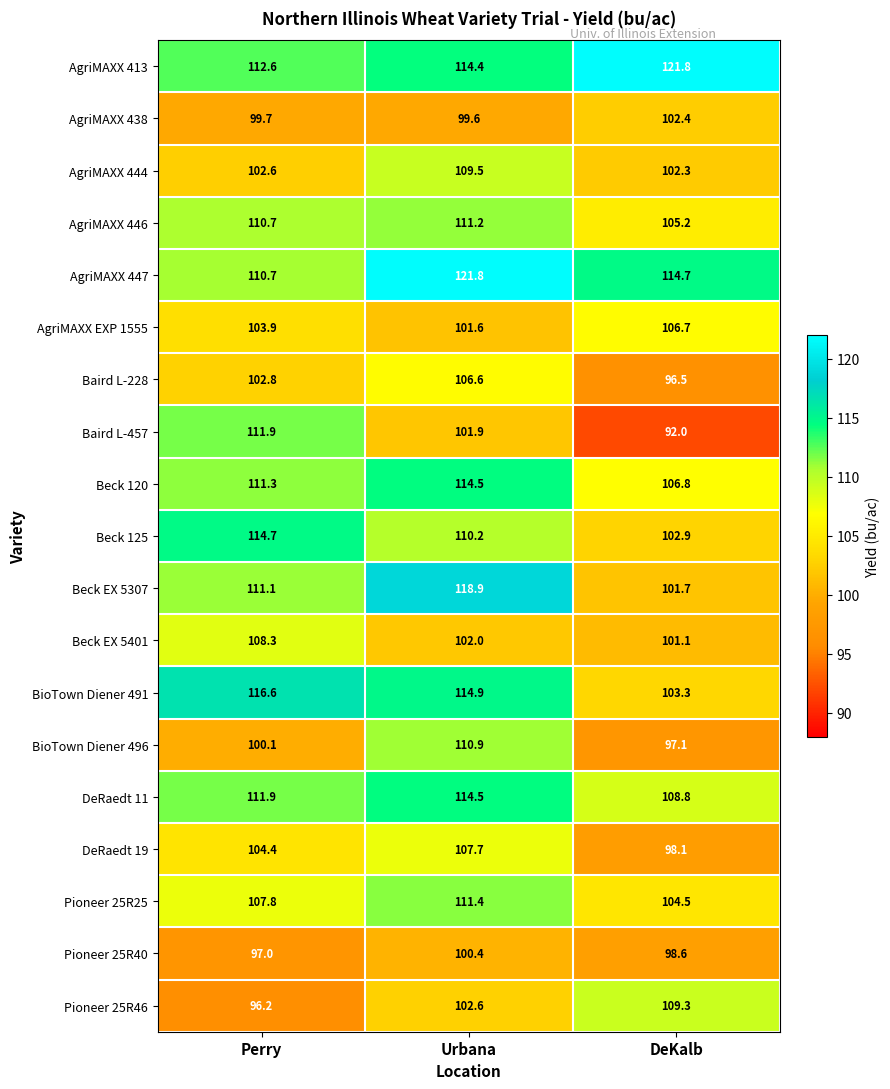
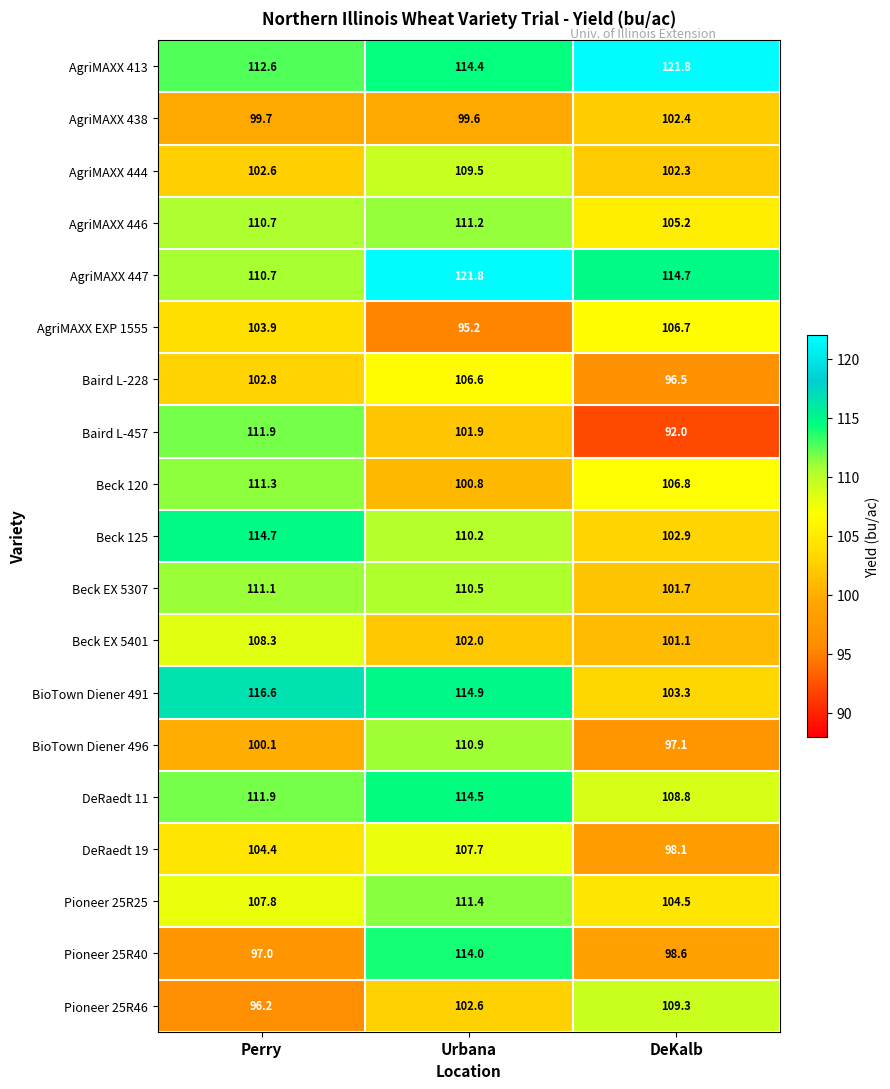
  {
    "AgriMAXX 413": {
      "Perry": 112.6,
      "Urbana": 114.4,
      "DeKalb": 121.8
    },
    "AgriMAXX 438": {
      "Perry": 99.7,
      "Urbana": 99.6,
      "DeKalb": 102.4
    },
    "AgriMAXX 444": {
      "Perry": 102.6,
      "Urbana": 109.5,
      "DeKalb": 102.3
    },
    "AgriMAXX 446": {
      "Perry": 110.7,
      "Urbana": 111.2,
      "DeKalb": 105.2
    },
    "AgriMAXX 447": {
      "Perry": 110.7,
      "Urbana": 121.8,
      "DeKalb": 114.7
    },
    "AgriMAXX EXP 1555": {
      "Perry": 103.9,
-     "Urbana": 101.6,
+     "Urbana": 95.2,
      "DeKalb": 106.7
    },
    "Baird L-228": {
      "Perry": 102.8,
      "Urbana": 106.6,
      "DeKalb": 96.5
    },
    "Baird L-457": {
      "Perry": 111.9,
      "Urbana": 101.9,
      "DeKalb": 92.0
    },
    "Beck 120": {
      "Perry": 111.3,
-     "Urbana": 114.5,
+     "Urbana": 100.8,
      "DeKalb": 106.8
    },
    "Beck 125": {
      "Perry": 114.7,
      "Urbana": 110.2,
      "DeKalb": 102.9
    },
    "Beck EX 5307": {
      "Perry": 111.1,
-     "Urbana": 118.9,
+     "Urbana": 110.5,
      "DeKalb": 101.7
    },
    "Beck EX 5401": {
      "Perry": 108.3,
      "Urbana": 102.0,
      "DeKalb": 101.1
    },
    "BioTown Diener 491": {
      "Perry": 116.6,
      "Urbana": 114.9,
      "DeKalb": 103.3
    },
    "BioTown Diener 496": {
      "Perry": 100.1,
      "Urbana": 110.9,
      "DeKalb": 97.1
    },
    "DeRaedt 11": {
      "Perry": 111.9,
      "Urbana": 114.5,
      "DeKalb": 108.8
    },
    "DeRaedt 19": {
      "Perry": 104.4,
      "Urbana": 107.7,
      "DeKalb": 98.1
    },
    "Pioneer 25R25": {
      "Perry": 107.8,
      "Urbana": 111.4,
      "DeKalb": 104.5
    },
    "Pioneer 25R40": {
      "Perry": 97.0,
-     "Urbana": 100.4,
+     "Urbana": 114.0,
      "DeKalb": 98.6
    },
    "Pioneer 25R46": {
      "Perry": 96.2,
      "Urbana": 102.6,
      "DeKalb": 109.3
    }
  }
